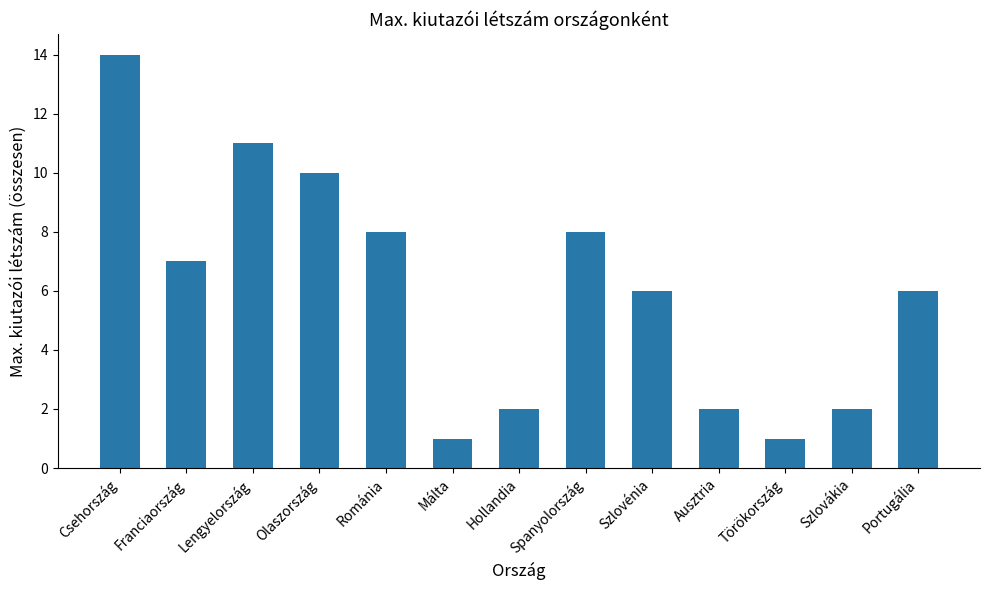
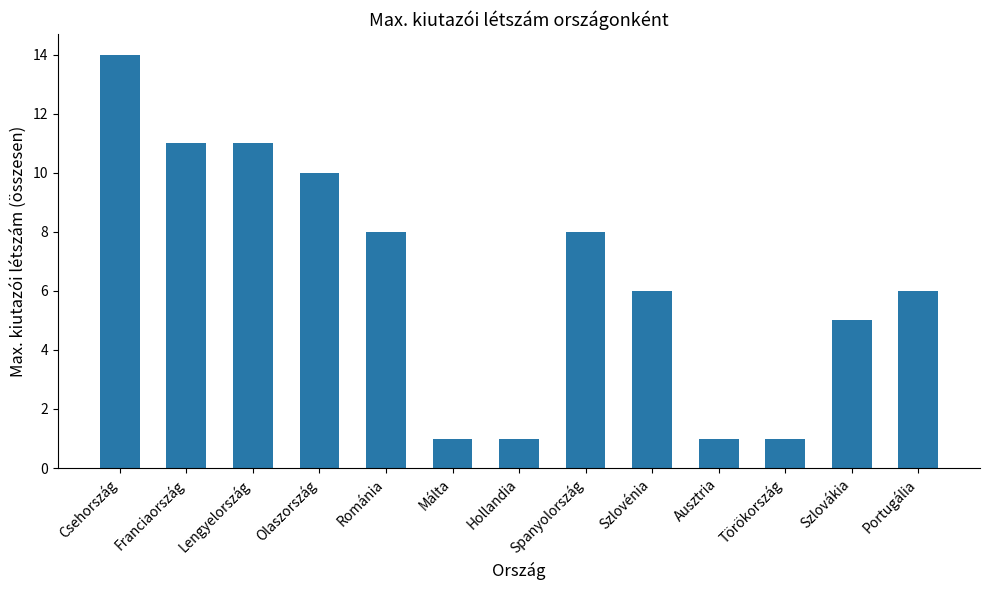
  {
    "Csehország": 14,
-   "Franciaország": 7,
+   "Franciaország": 11,
    "Lengyelország": 11,
    "Olaszország": 10,
    "Románia": 8,
    "Málta": 1,
-   "Hollandia": 2,
+   "Hollandia": 1,
    "Spanyolország": 8,
    "Szlovénia": 6,
-   "Ausztria": 2,
+   "Ausztria": 1,
    "Törökország": 1,
-   "Szlovákia": 2,
+   "Szlovákia": 5,
    "Portugália": 6
  }
